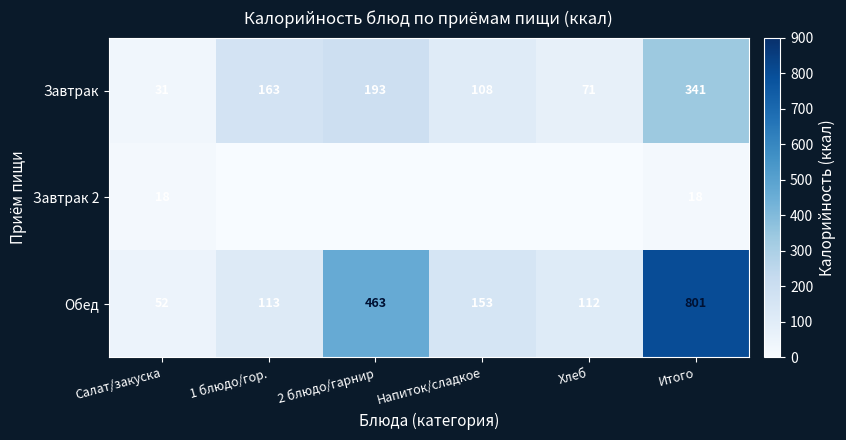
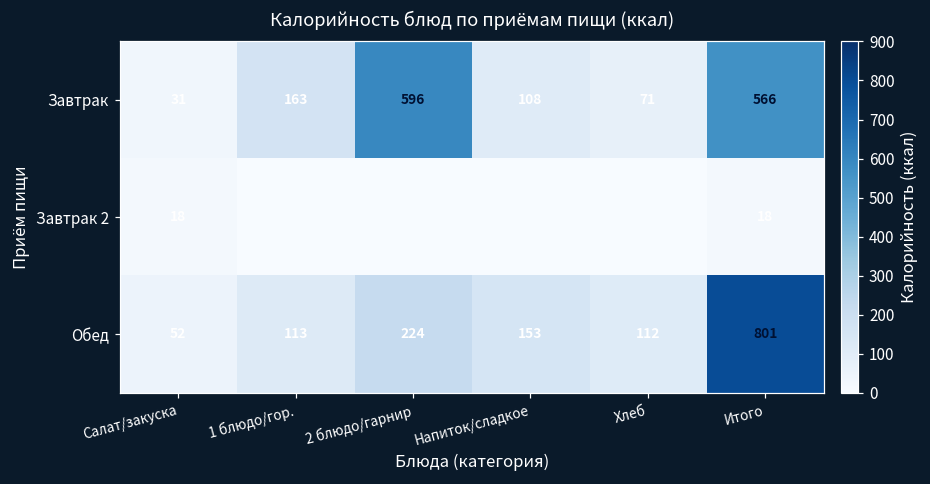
  {
    "Завтрак": {
-     "2 блюдо/гарнир": 193,
-     "Итого": 341
+     "2 блюдо/гарнир": 596,
+     "Итого": 566
    },
    "Обед": {
-     "2 блюдо/гарнир": 463,
+     "2 блюдо/гарнир": 224,
      "Итого": 801
    }
  }
